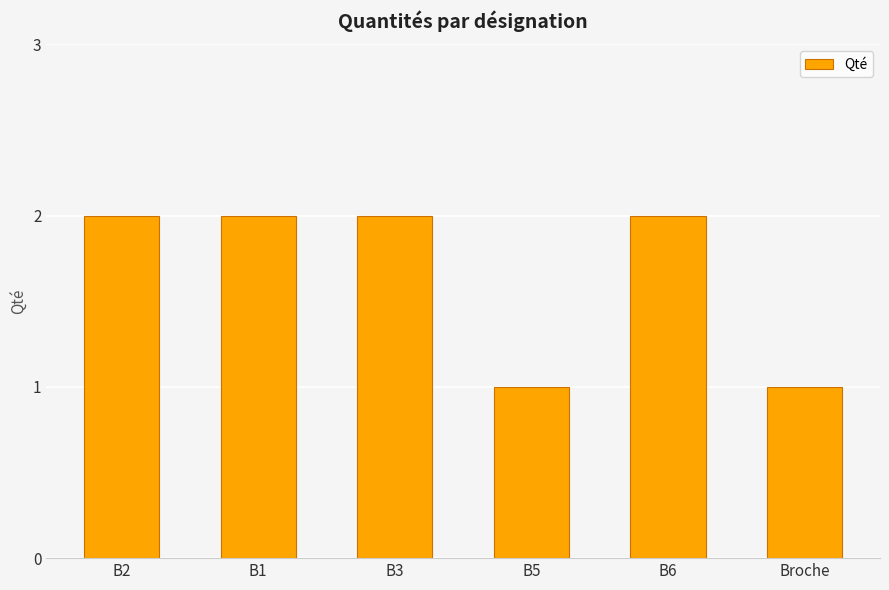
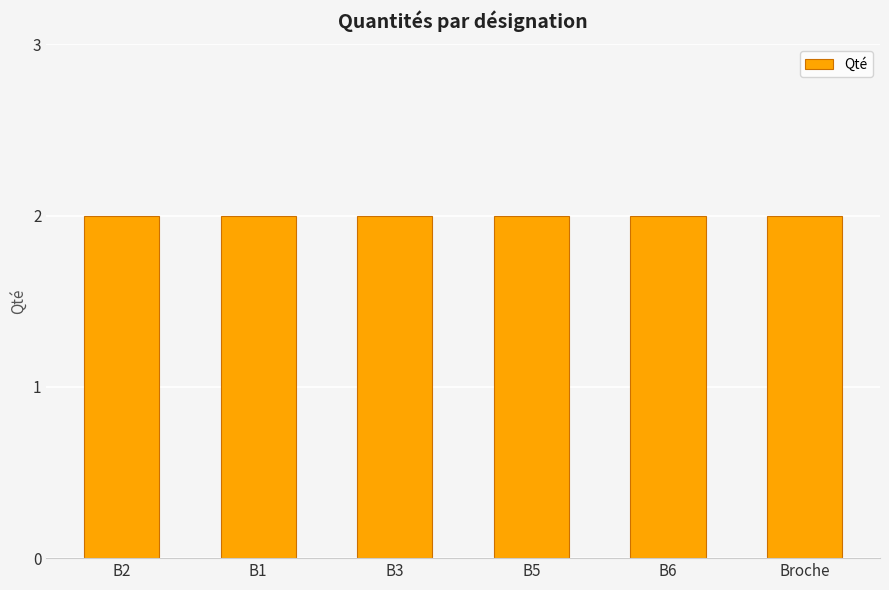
  {
    "B2": 2,
    "B1": 2,
    "B3": 2,
-   "B5": 1,
+   "B5": 2,
    "B6": 2,
-   "Broche": 1
+   "Broche": 2
  }
